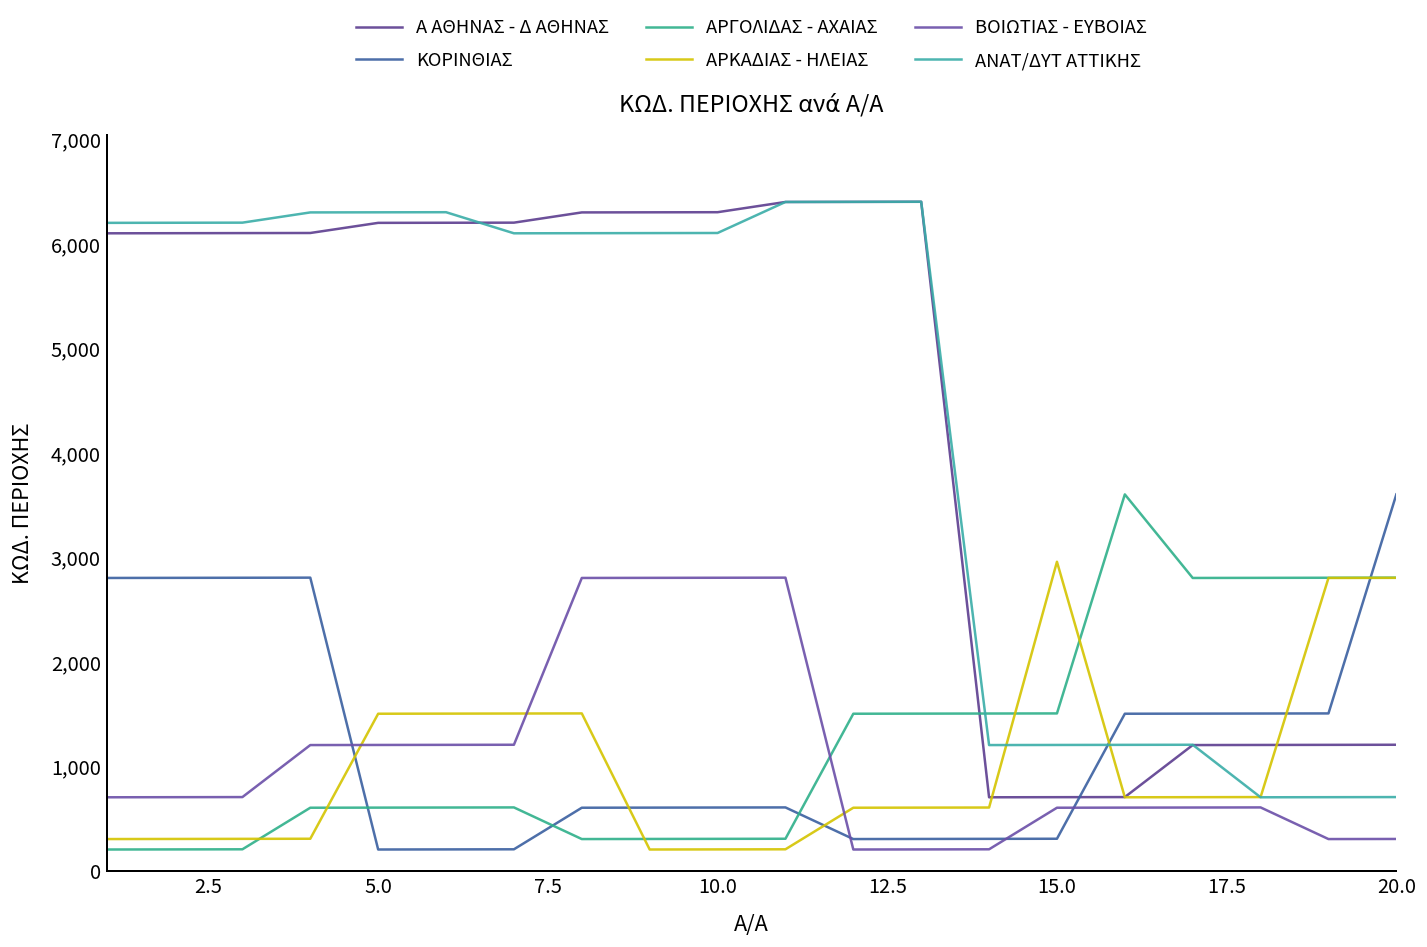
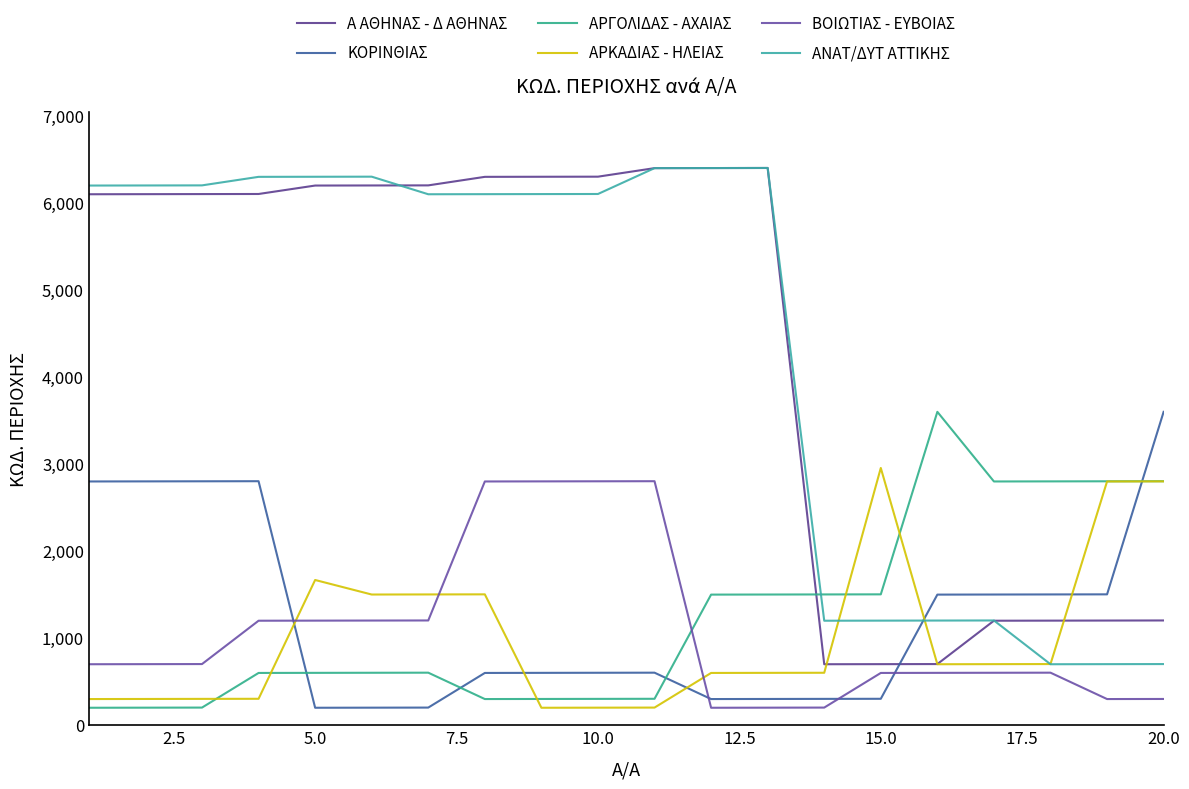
  {
    "ΑΡΚΑΔΙΑΣ - ΗΛΕΙΑΣ": {
-     "5.0": "1,500",
+     "5.0": "1,700",
      "10.0": "200",
      "15.0": "3,000"
    }
  }
